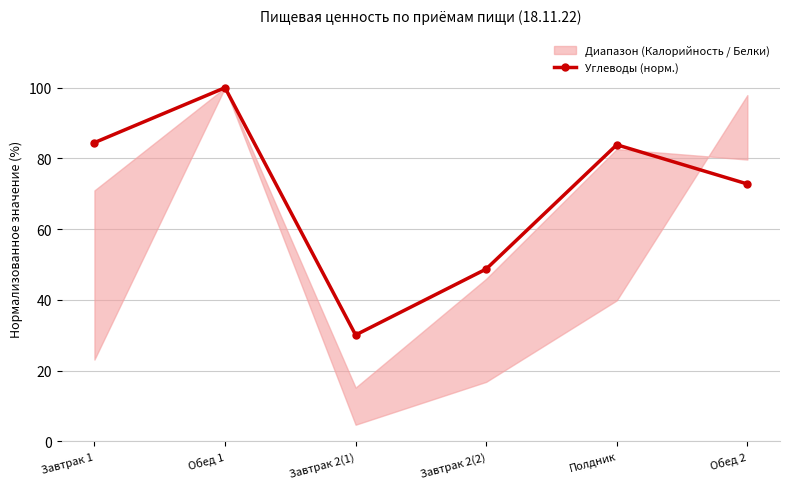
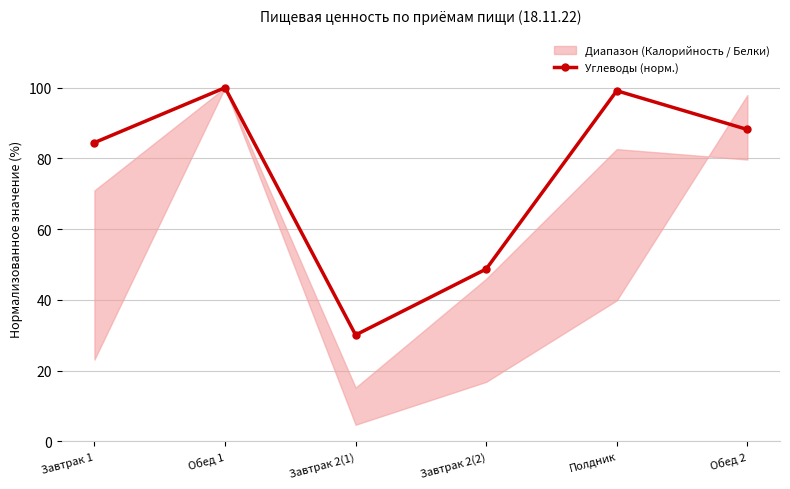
  {
    "Углеводы (норм.)": {
      "Завтрак 1": 84,
      "Завтрак 2(1)": 30,
      "Завтрак 2(2)": 49,
-     "Полдник": 84,
-     "Обед 2": 73
+     "Полдник": 99,
+     "Обед 2": 88
    }
  }
